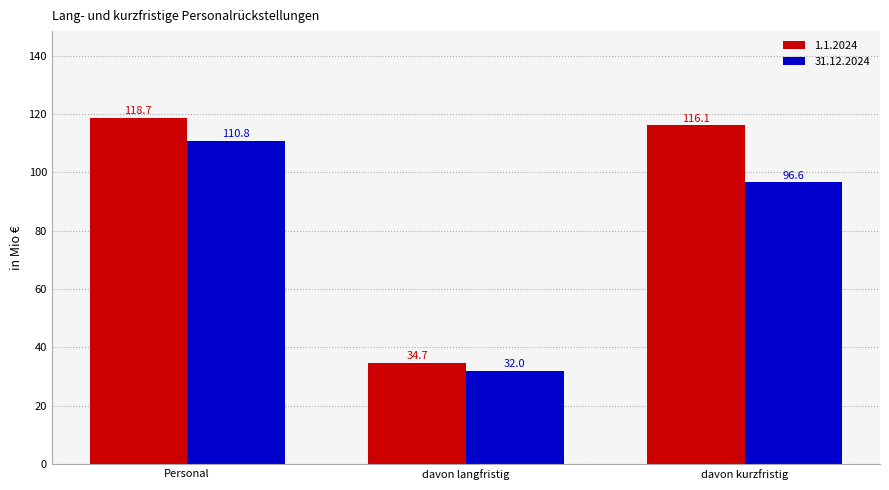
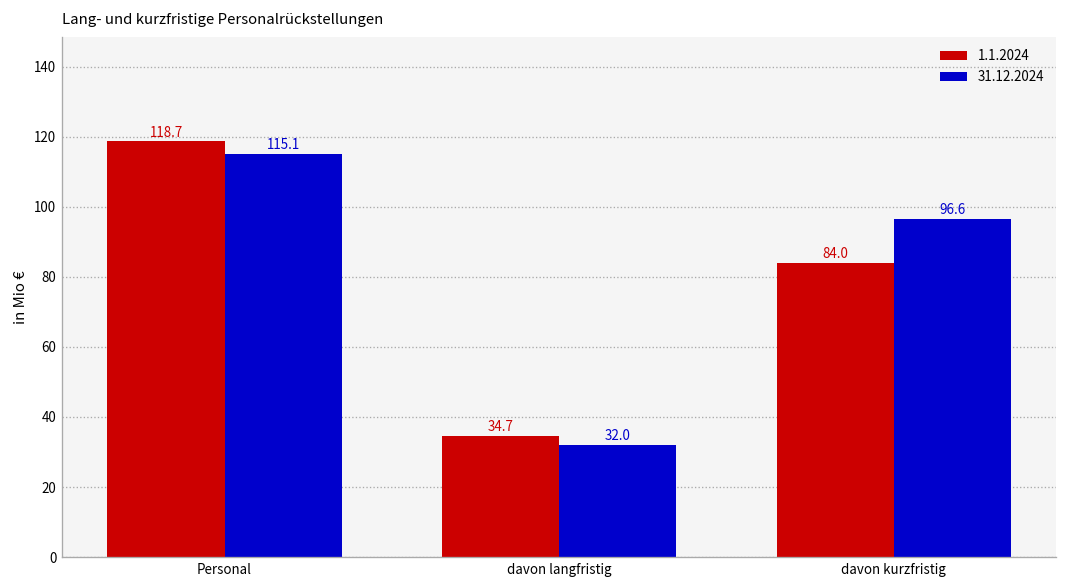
  {
    "1.1.2024": {
      "Personal": 118.7,
      "davon langfristig": 34.7,
-     "davon kurzfristig": 116.1
+     "davon kurzfristig": 84.0
    },
    "31.12.2024": {
-     "Personal": 110.8,
+     "Personal": 115.1,
      "davon langfristig": 32.0,
      "davon kurzfristig": 96.6
    }
  }
